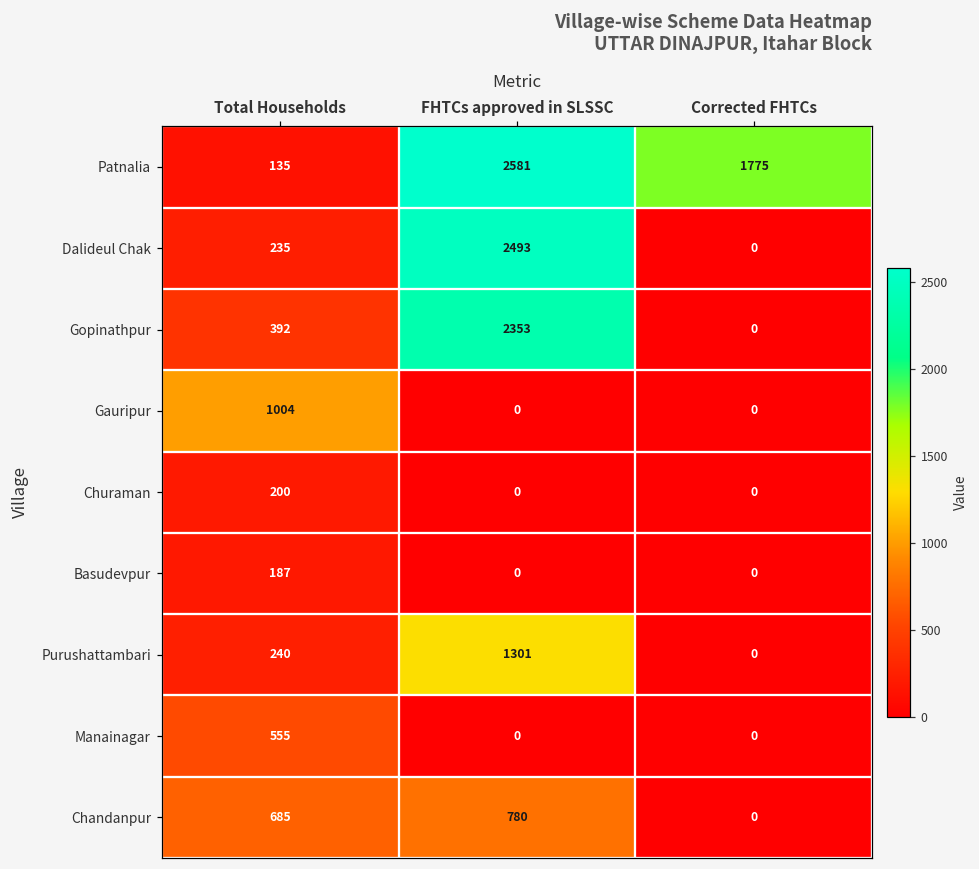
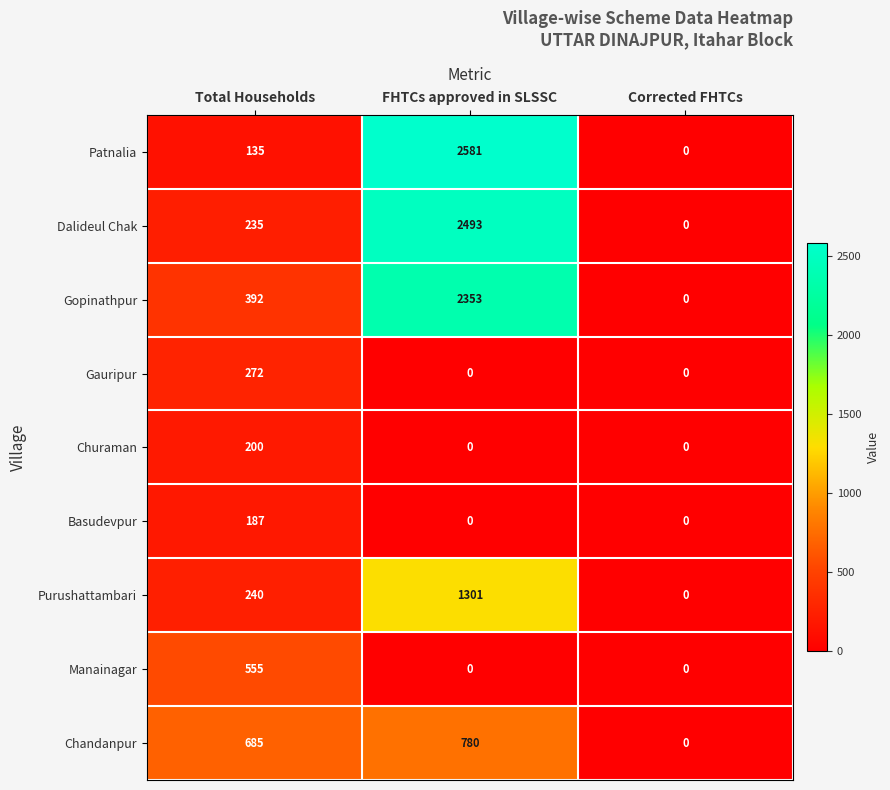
  {
    "Patnalia": {
      "Total Households": 135,
      "FHTCs approved in SLSSC": 2581,
-     "Corrected FHTCs": 1775
+     "Corrected FHTCs": 0
    },
    "Dalideul Chak": {
      "Total Households": 235,
      "FHTCs approved in SLSSC": 2493,
      "Corrected FHTCs": 0
    },
    "Gopinathpur": {
      "Total Households": 392,
      "FHTCs approved in SLSSC": 2353,
      "Corrected FHTCs": 0
    },
    "Gauripur": {
-     "Total Households": 1004,
+     "Total Households": 272,
      "FHTCs approved in SLSSC": 0,
      "Corrected FHTCs": 0
    },
    "Churaman": {
      "Total Households": 200,
      "FHTCs approved in SLSSC": 0,
      "Corrected FHTCs": 0
    },
    "Basudevpur": {
      "Total Households": 187,
      "FHTCs approved in SLSSC": 0,
      "Corrected FHTCs": 0
    },
    "Purushattambari": {
      "Total Households": 240,
      "FHTCs approved in SLSSC": 1301,
      "Corrected FHTCs": 0
    },
    "Manainagar": {
      "Total Households": 555,
      "FHTCs approved in SLSSC": 0,
      "Corrected FHTCs": 0
    },
    "Chandanpur": {
      "Total Households": 685,
      "FHTCs approved in SLSSC": 780,
      "Corrected FHTCs": 0
    }
  }
